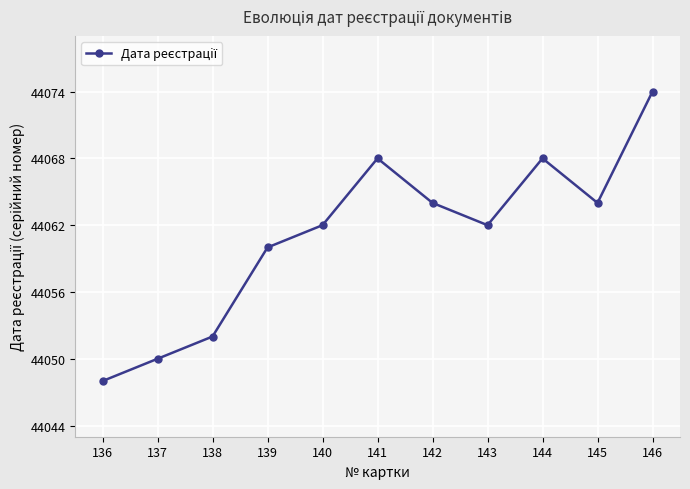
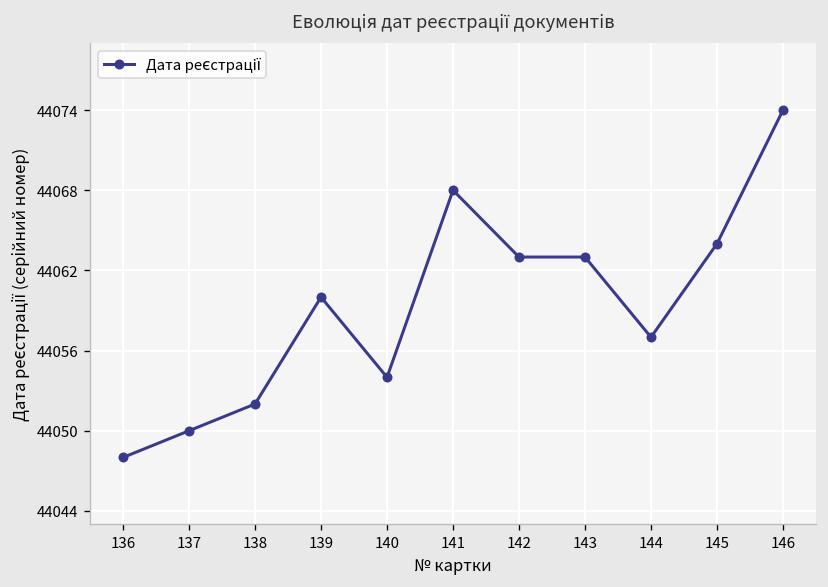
  {
    "136": 44048,
    "137": 44050,
    "138": 44052,
    "139": 44060,
-   "140": 44062,
+   "140": 44054,
    "141": 44068,
-   "142": 44064,
-   "143": 44062,
-   "144": 44068,
+   "142": 44063,
+   "143": 44063,
+   "144": 44057,
    "145": 44064,
    "146": 44074
  }
